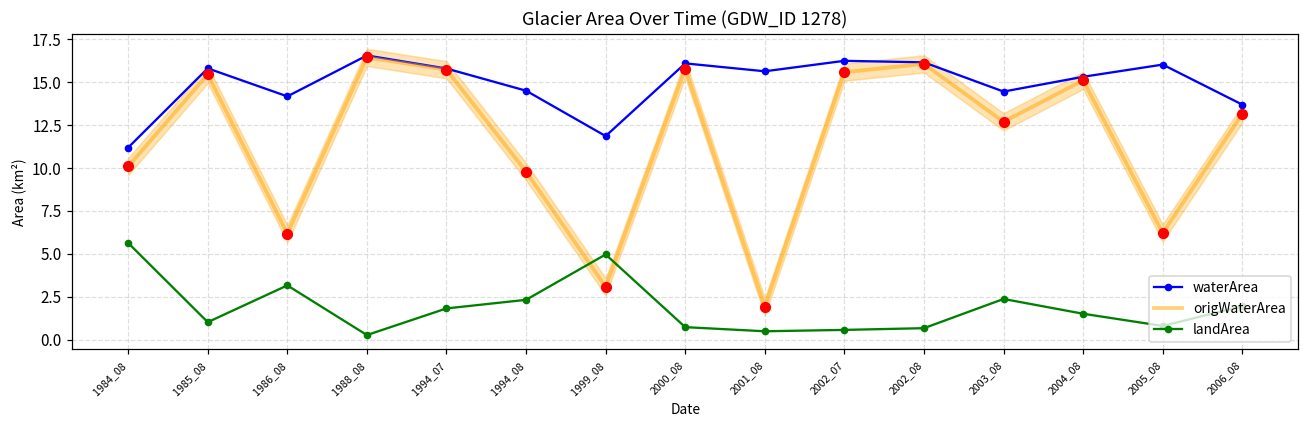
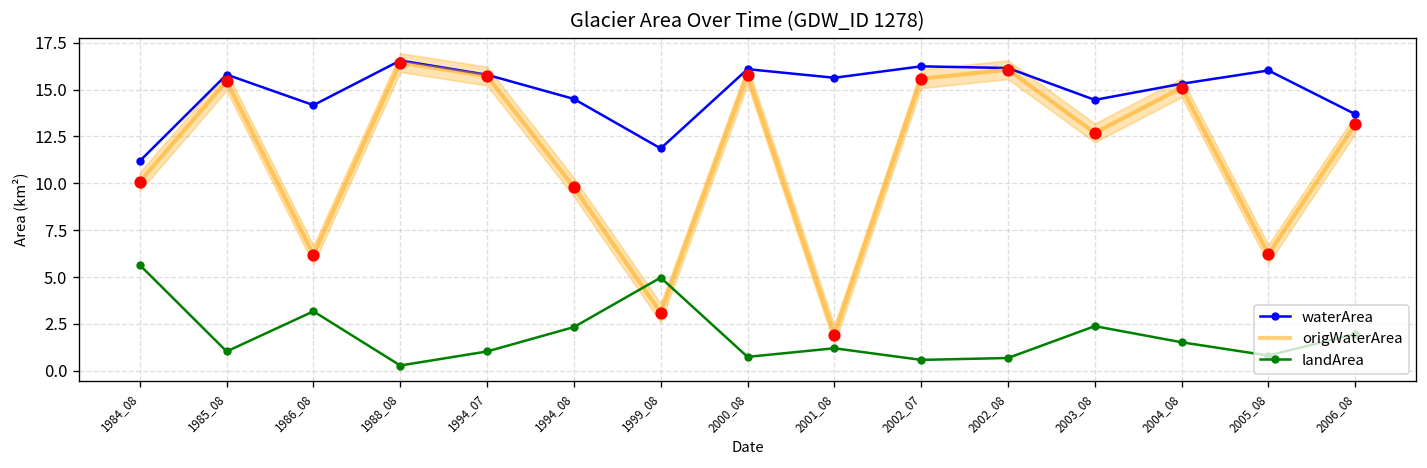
  {
    "waterArea": {
      "1984_08": 11.2,
      "1986_08": 14.2,
      "1994_08": 14.5,
      "1999_08": 11.9,
      "2000_08": 16.1,
      "2001_08": 15.6,
      "2003_08": 14.5,
      "2004_08": 15.3,
      "2005_08": 16.0
    },
    "landArea": {
      "1984_08": 5.6,
      "1985_08": 1.0,
      "1986_08": 3.2,
      "1988_08": 0.3,
-     "1994_07": 1.8,
+     "1994_07": 1.0,
      "1994_08": 2.3,
      "1999_08": 5.0,
      "2000_08": 0.7,
-     "2001_08": 0.5,
+     "2001_08": 1.2,
      "2002_07": 0.6,
      "2002_08": 0.7,
      "2003_08": 2.4,
      "2004_08": 1.5
    }
  }
